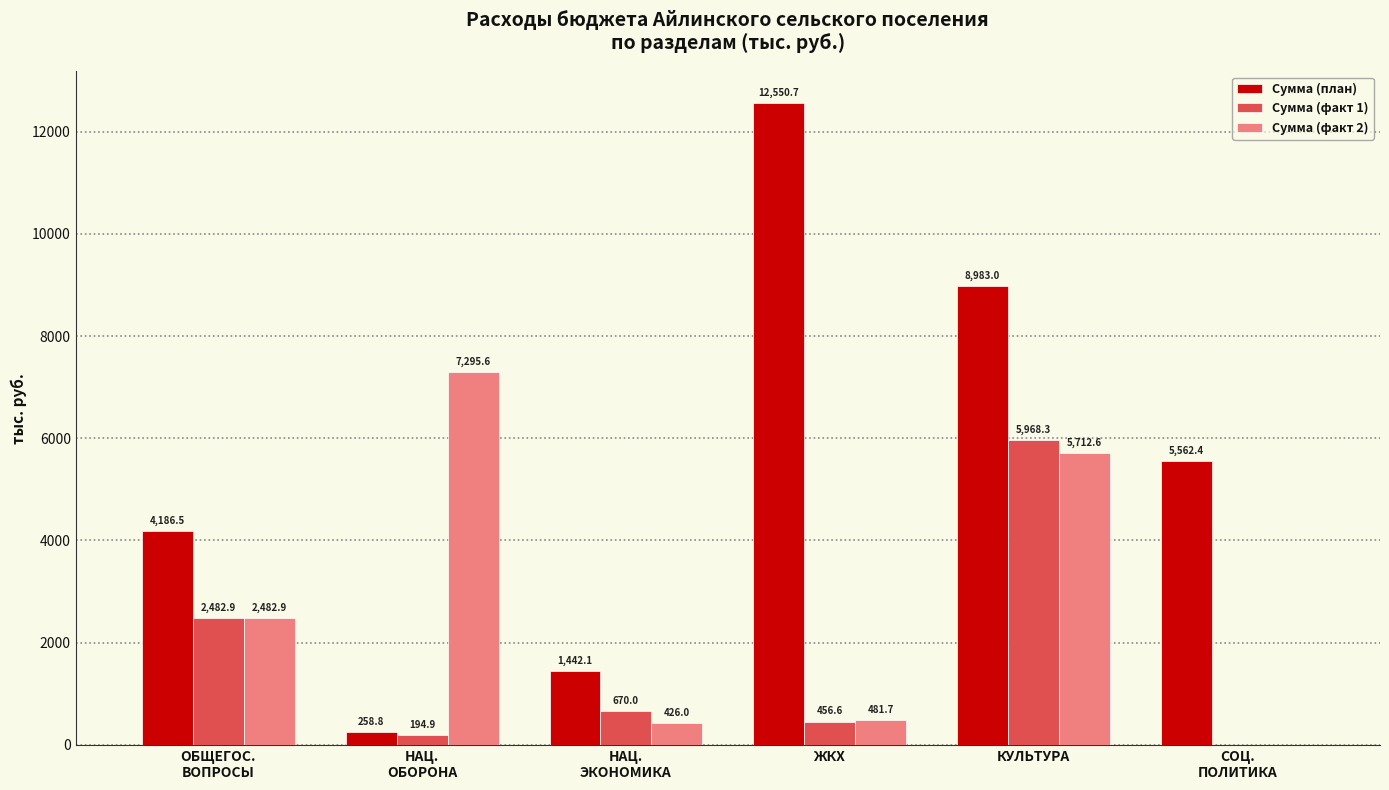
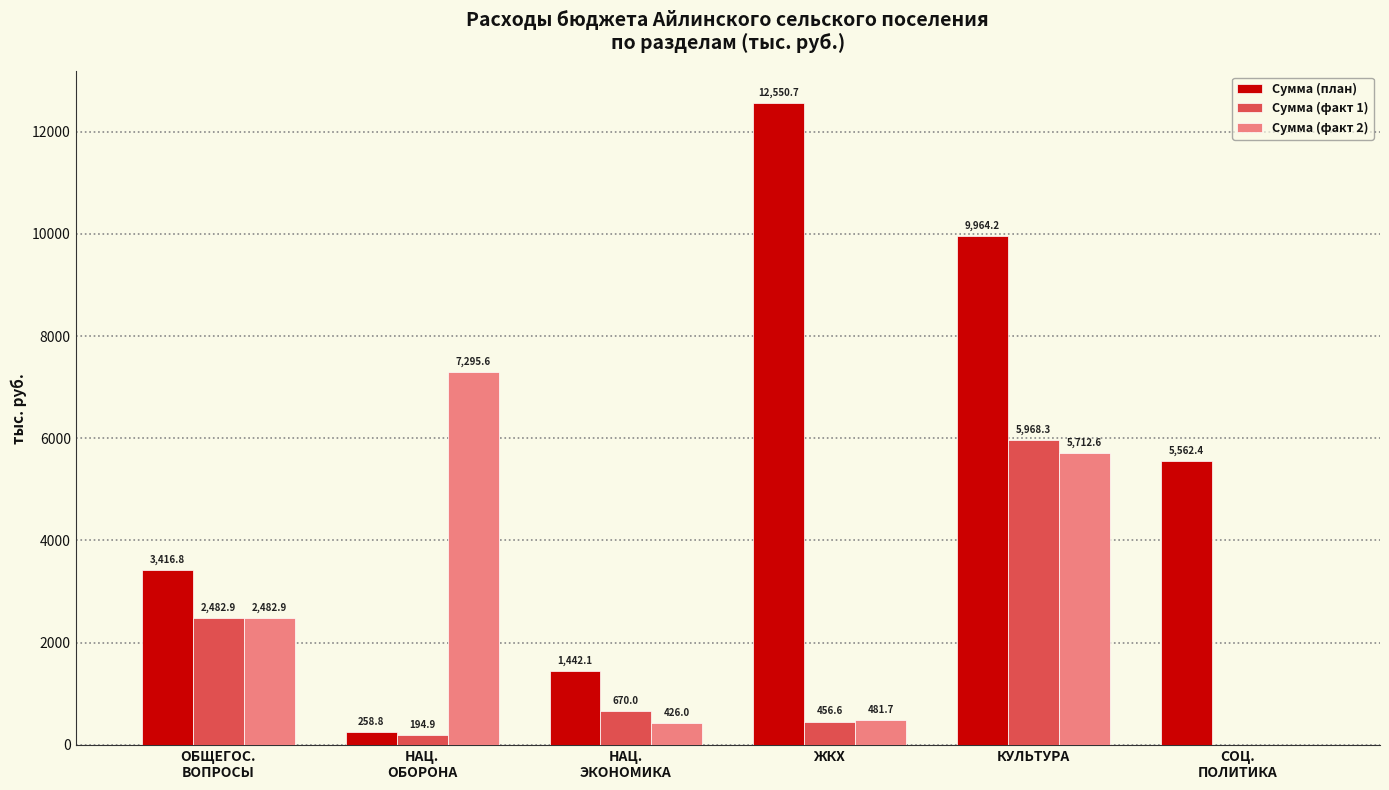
  {
    "Сумма (план)": {
-     "ОБЩЕГОС. ВОПРОСЫ": "4,186.5",
+     "ОБЩЕГОС. ВОПРОСЫ": "3,416.8",
      "НАЦ. ОБОРОНА": "258.8",
      "НАЦ. ЭКОНОМИКА": "1,442.1",
      "ЖКХ": "12,550.7",
-     "КУЛЬТУРА": "8,983.0",
+     "КУЛЬТУРА": "9,964.2",
      "СОЦ. ПОЛИТИКА": "5,562.4"
    },
    "Сумма (факт 1)": {
      "ОБЩЕГОС. ВОПРОСЫ": "2,482.9",
      "НАЦ. ОБОРОНА": "194.9",
      "НАЦ. ЭКОНОМИКА": "670.0",
      "ЖКХ": "456.6",
      "КУЛЬТУРА": "5,968.3"
    },
    "Сумма (факт 2)": {
      "ОБЩЕГОС. ВОПРОСЫ": "2,482.9",
      "НАЦ. ОБОРОНА": "7,295.6",
      "НАЦ. ЭКОНОМИКА": "426.0",
      "ЖКХ": "481.7",
      "КУЛЬТУРА": "5,712.6"
    }
  }
